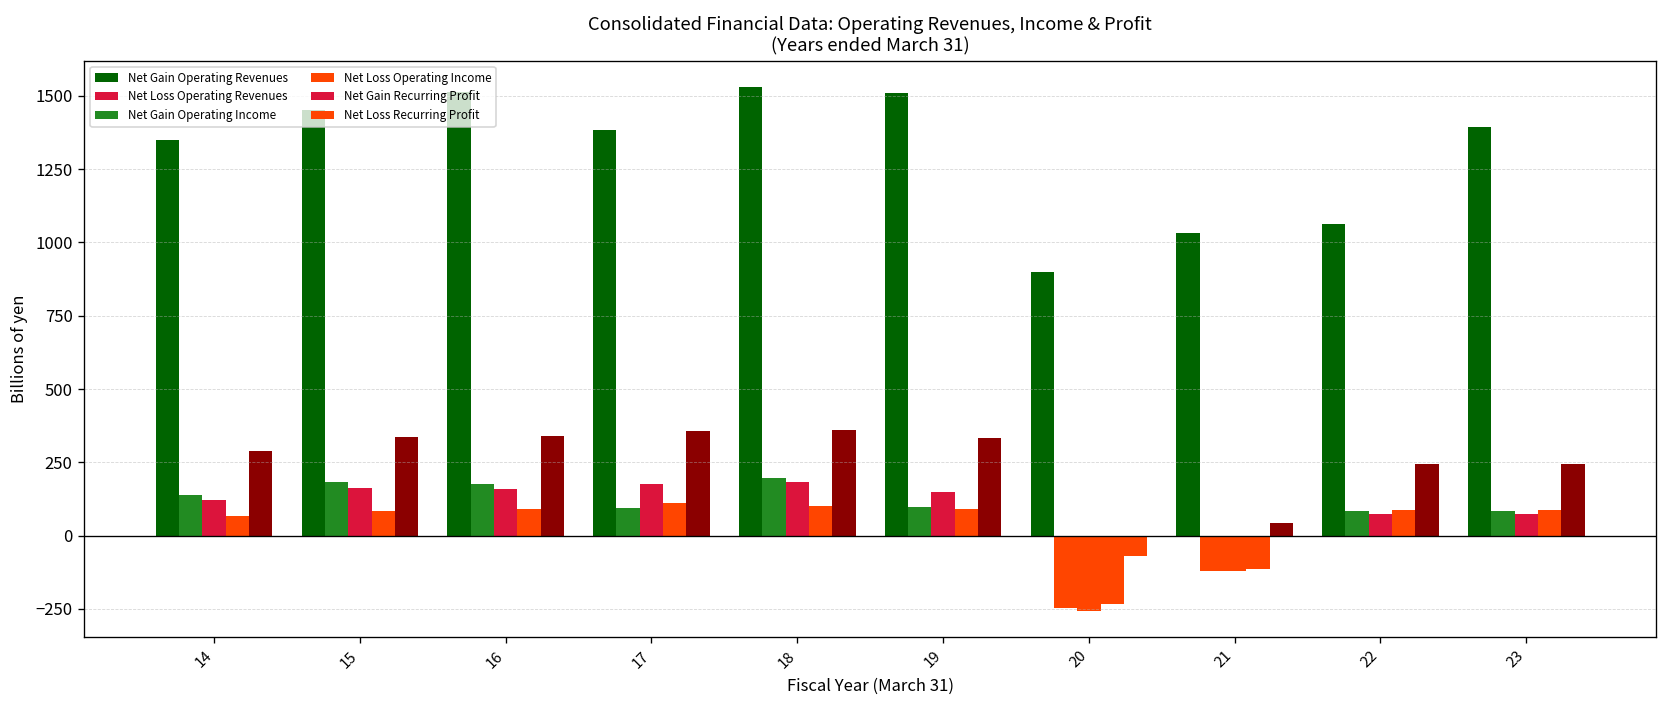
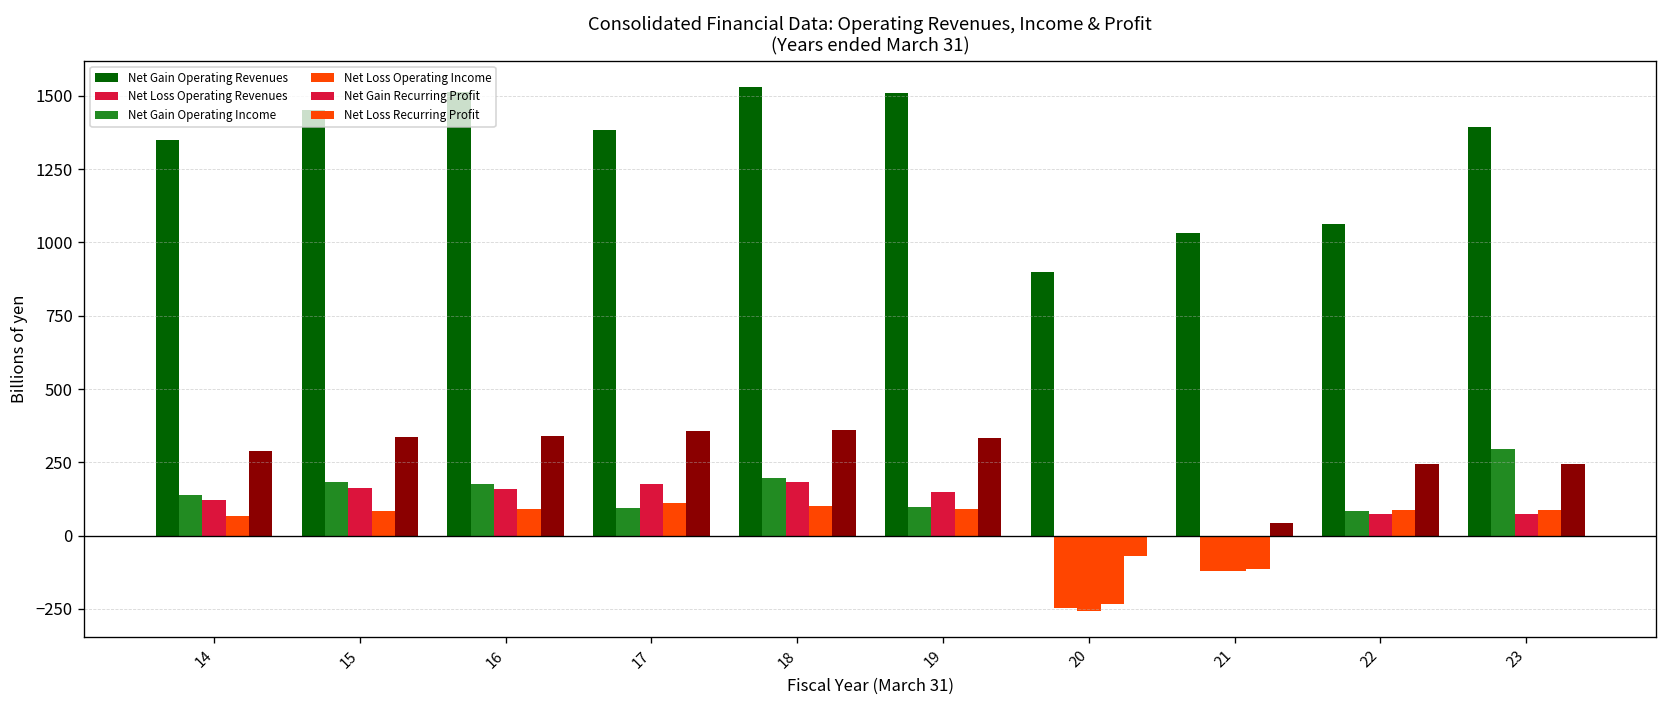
  {
    "Net Gain Operating Revenues": {
      "14": 1350,
      "17": 1380,
      "18": 1530,
      "19": 1510,
      "20": 900,
      "21": 1030,
      "22": 1060,
      "23": 1400
    },
    "Net Gain Operating Income": {
      "14": 140,
      "15": 180,
      "16": 180,
      "17": 90,
      "18": 200,
      "19": 100,
      "20": 0,
      "21": 0,
      "22": 80,
-     "23": 80
+     "23": 300
    }
  }
